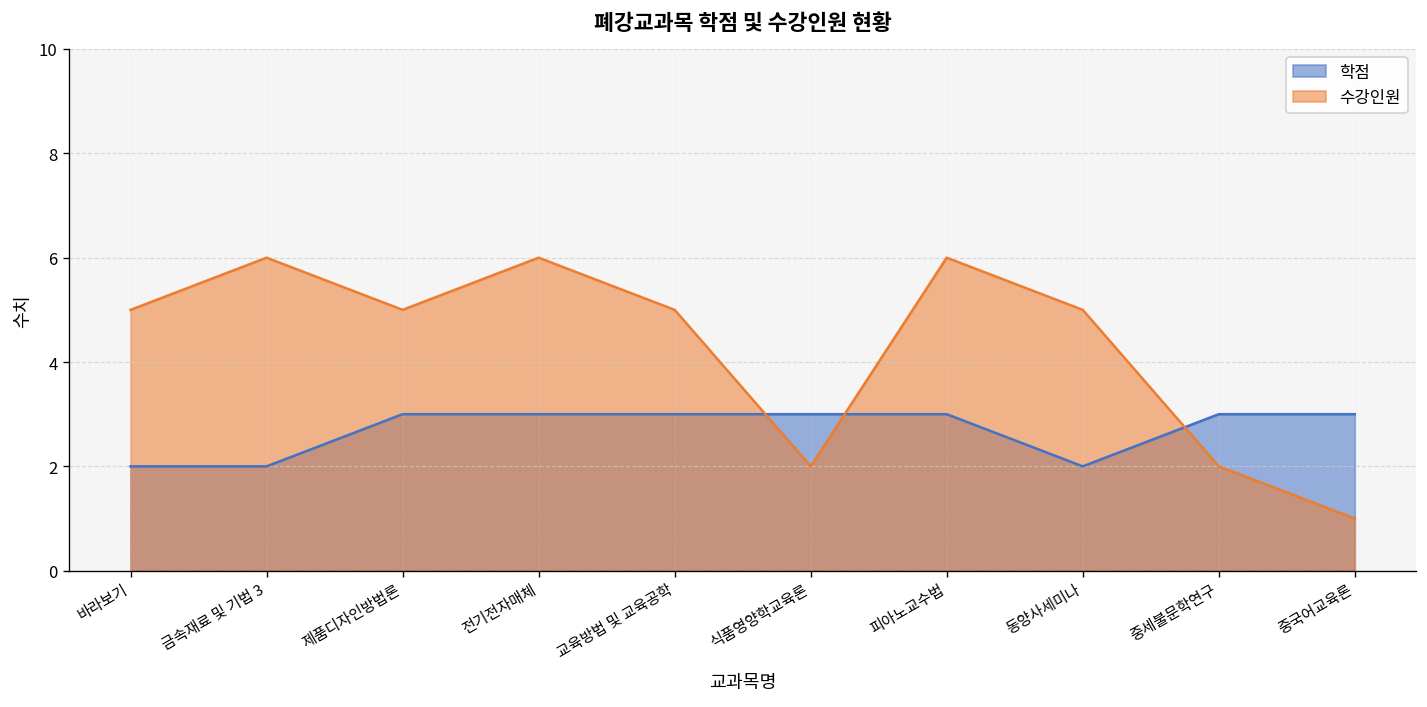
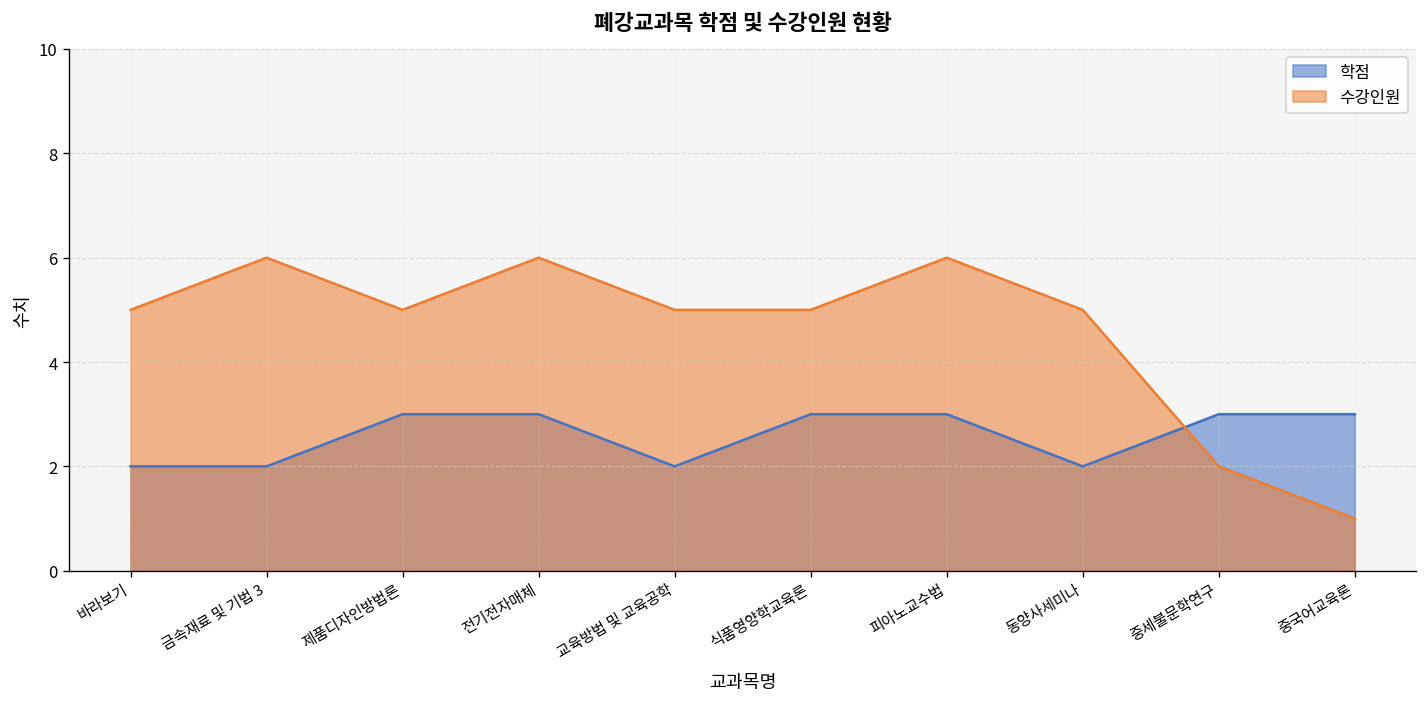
  {
    "학점": {
      "바라보기": 2,
      "금속재료 및 기법 3": 2,
      "제품디자인방법론": 3,
      "전기전자매체": 3,
-     "교육방법 및 교육공학": 3,
+     "교육방법 및 교육공학": 2,
      "식품영양학교육론": 3,
      "피아노교수법": 3,
      "동양사세미나": 2,
      "중세불문학연구": 3,
      "중국어교육론": 3
    },
    "수강인원": {
      "바라보기": 5,
      "금속재료 및 기법 3": 6,
      "제품디자인방법론": 5,
      "전기전자매체": 6,
      "교육방법 및 교육공학": 5,
-     "식품영양학교육론": 2,
+     "식품영양학교육론": 5,
      "피아노교수법": 6,
      "동양사세미나": 5,
      "중세불문학연구": 2,
      "중국어교육론": 1
    }
  }
